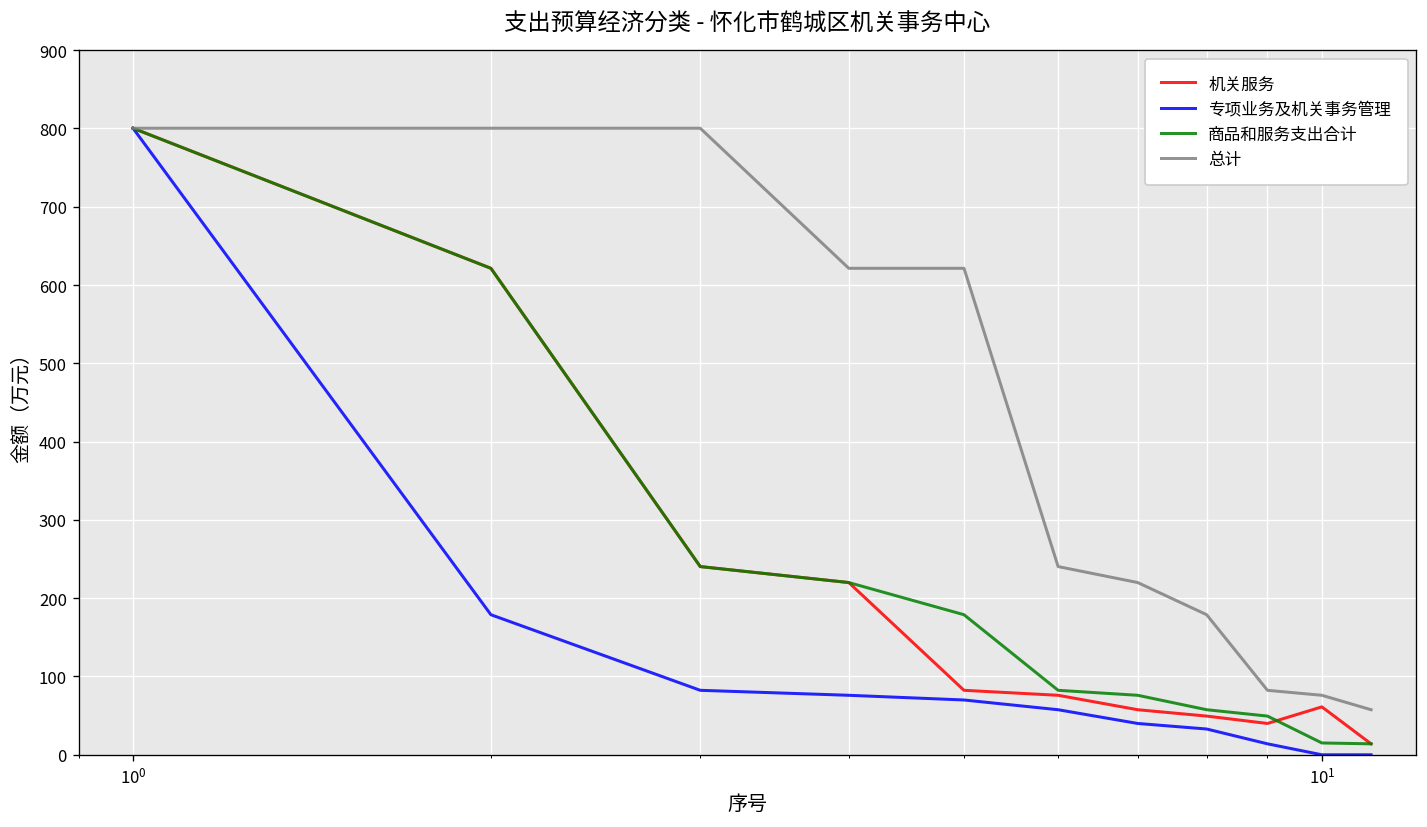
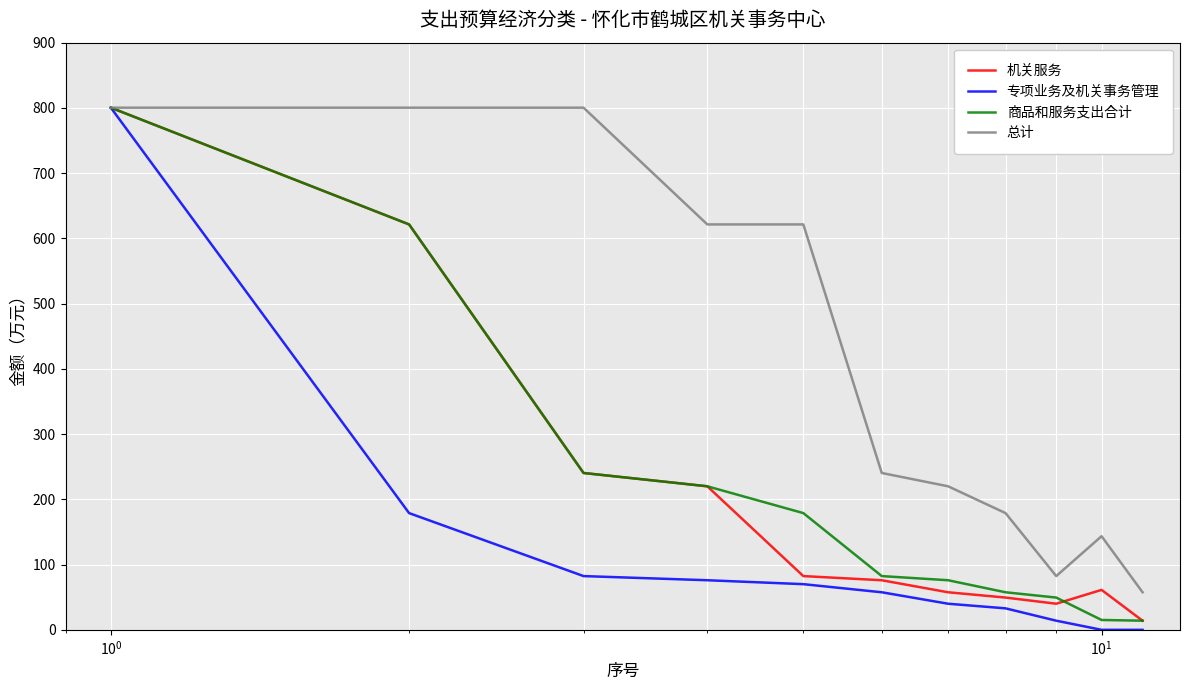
  {
    "机关服务": {
      "10^1": 60
    },
    "专项业务及机关事务管理": {
      "10^1": 0
    },
    "商品和服务支出合计": {
      "10^1": 20
    },
    "总计": {
-     "10^1": 80
+     "10^1": 140
    }
  }
